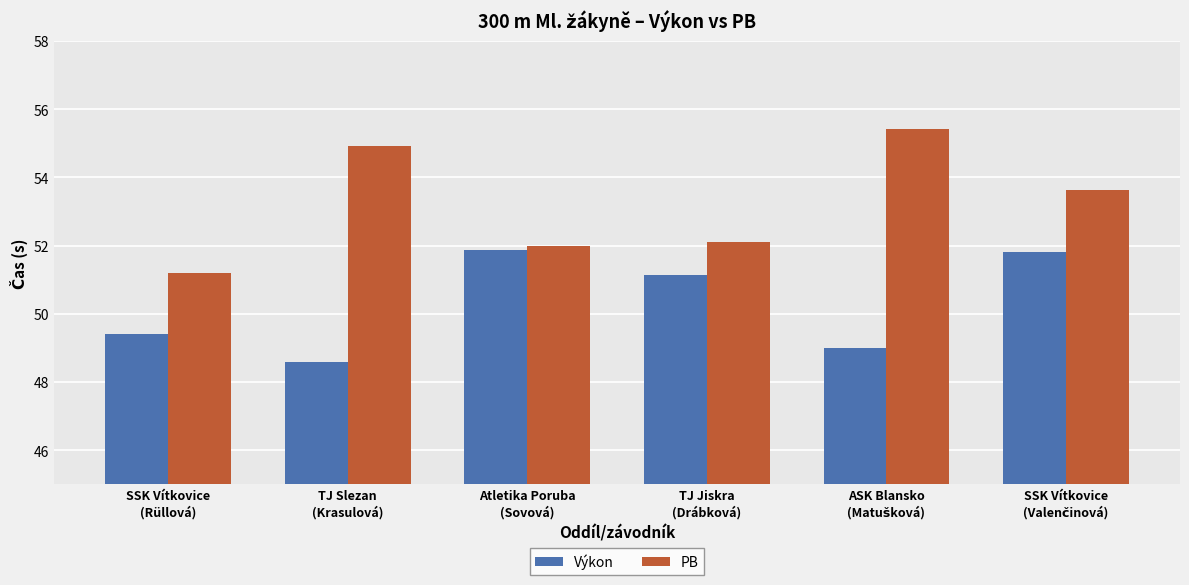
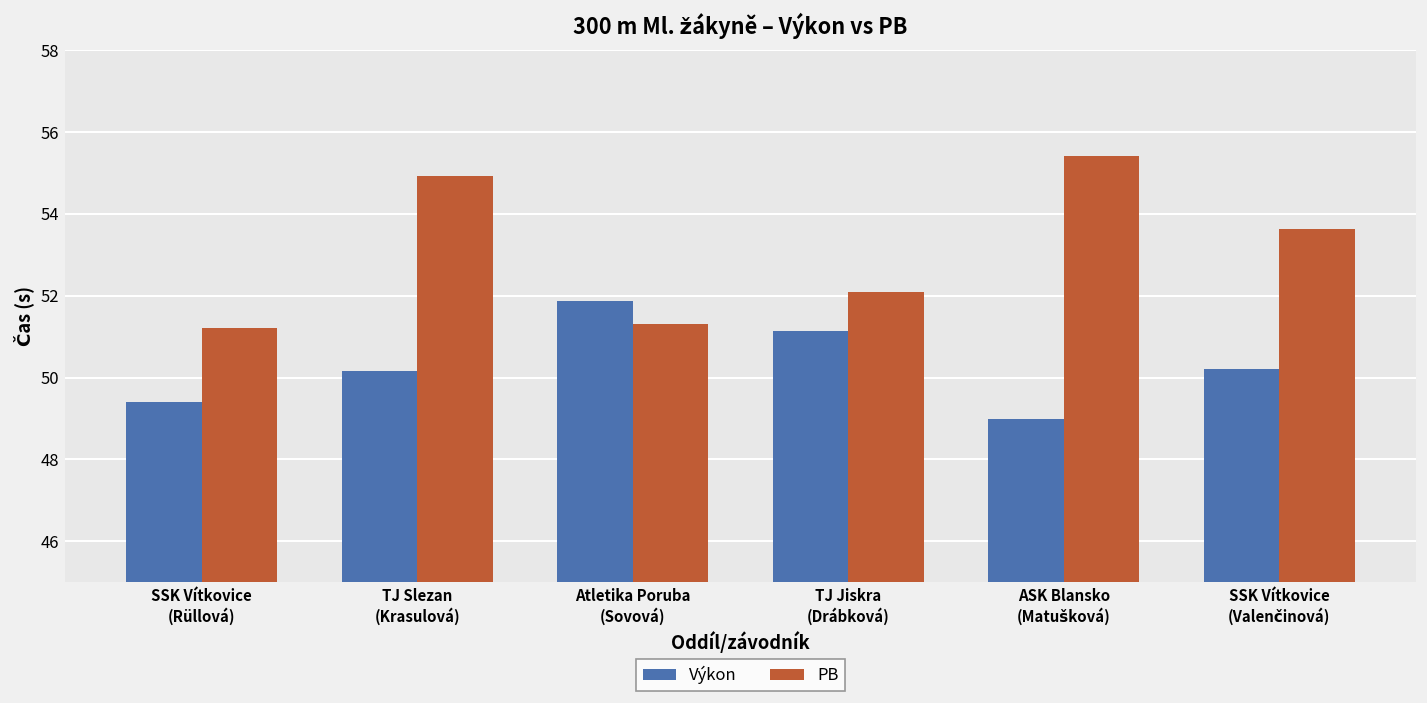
  {
    "Výkon": {
      "SSK Vítkovice (Rüllová)": 49.4,
-     "TJ Slezan (Krasulová)": 48.6,
+     "TJ Slezan (Krasulová)": 50.2,
      "Atletika Poruba (Sovová)": 51.9,
      "TJ Jiskra (Drábková)": 51.1,
      "ASK Blansko (Matušková)": 49.0,
-     "SSK Vítkovice (Valenčinová)": 51.8
+     "SSK Vítkovice (Valenčinová)": 50.2
    },
    "PB": {
      "SSK Vítkovice (Rüllová)": 51.2,
      "TJ Slezan (Krasulová)": 54.9,
-     "Atletika Poruba (Sovová)": 52.0,
+     "Atletika Poruba (Sovová)": 51.3,
      "TJ Jiskra (Drábková)": 52.1,
      "ASK Blansko (Matušková)": 55.4,
      "SSK Vítkovice (Valenčinová)": 53.6
    }
  }
